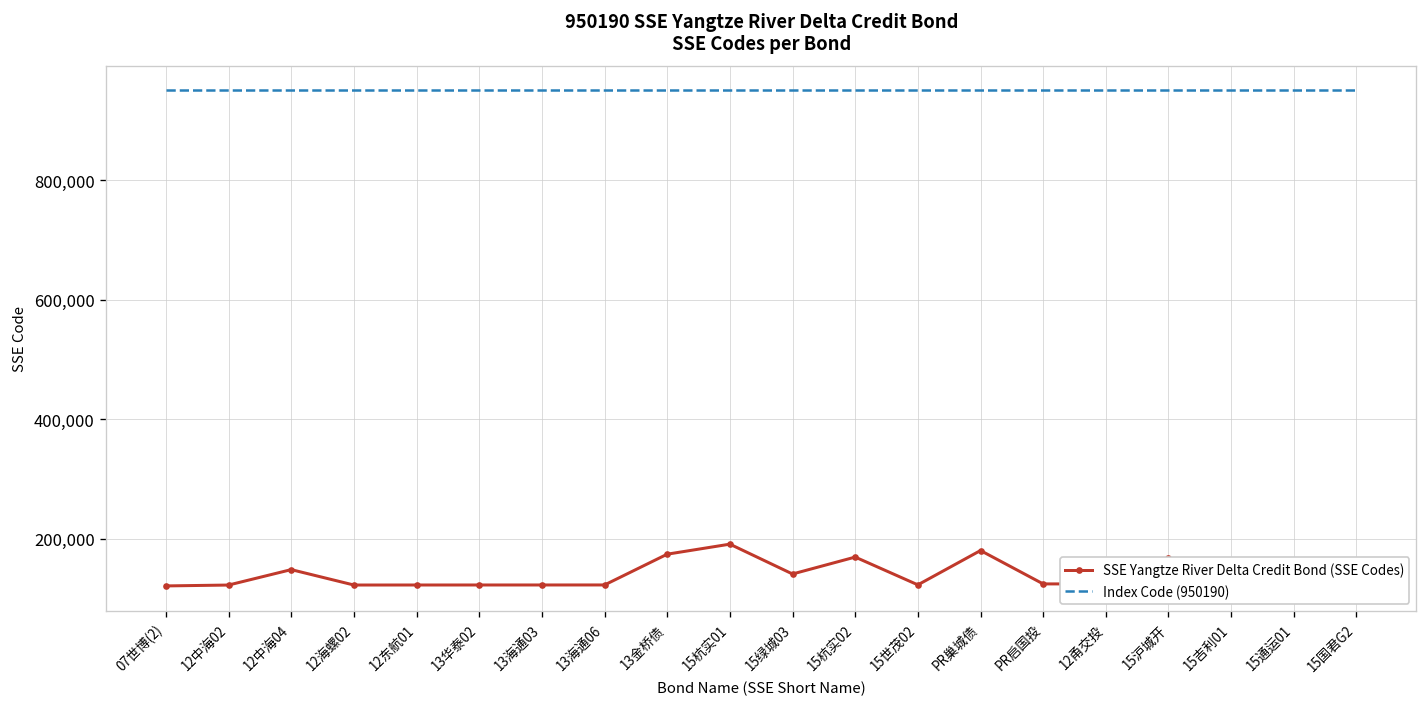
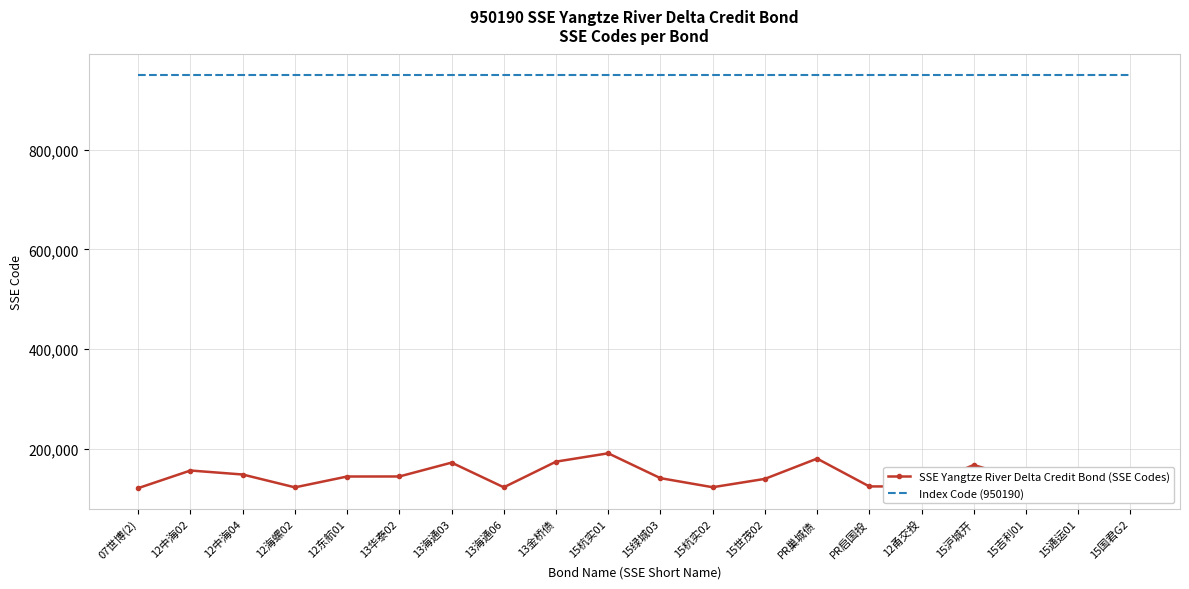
  {
    "SSE Yangtze River Delta Credit Bond (SSE Codes)": {
      "07世博(2)": "120,000",
-     "12中海02": "120,000",
+     "12中海02": "160,000",
      "12中海04": "150,000",
      "12海螺02": "120,000",
-     "12东航01": "120,000",
-     "13华泰02": "120,000",
-     "13海通03": "120,000",
+     "12东航01": "140,000",
+     "13华泰02": "140,000",
+     "13海通03": "170,000",
      "13海通06": "120,000",
      "13金桥债": "170,000",
      "15杭实01": "190,000",
      "15绿城03": "140,000",
-     "15杭实02": "170,000",
-     "15世茂02": "120,000",
+     "15杭实02": "120,000",
+     "15世茂02": "140,000",
      "PR巢城债": "180,000",
      "PR启国投": "120,000",
      "15沪城开": "170,000"
    },
    "Index Code (950190)": {
      "07世博(2)": "950,000",
      "12中海02": "950,000",
      "12中海04": "950,000",
      "12海螺02": "950,000",
      "12东航01": "950,000",
      "13华泰02": "950,000",
      "13海通03": "950,000",
      "13海通06": "950,000",
      "13金桥债": "950,000",
      "15杭实01": "950,000",
      "15绿城03": "950,000",
      "15杭实02": "950,000",
      "15世茂02": "950,000",
      "PR巢城债": "950,000",
      "PR启国投": "950,000",
      "12甬交投": "950,000",
      "15沪城开": "950,000",
      "15吉利01": "950,000",
      "15通运01": "950,000",
      "15国君G2": "950,000"
    }
  }
